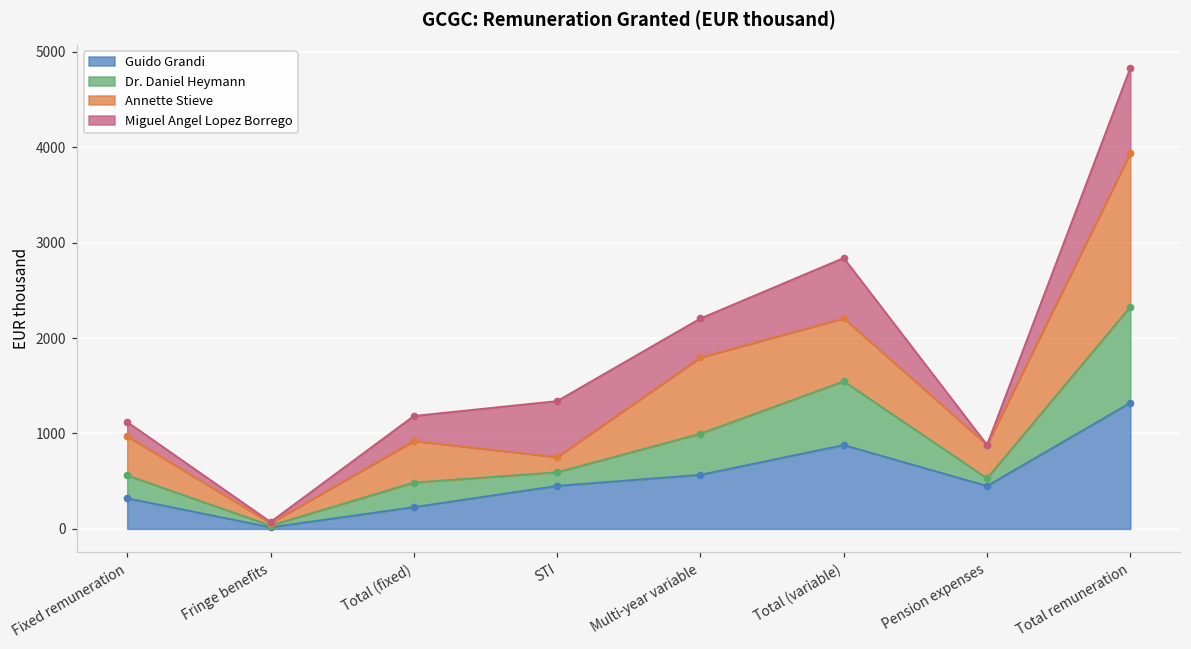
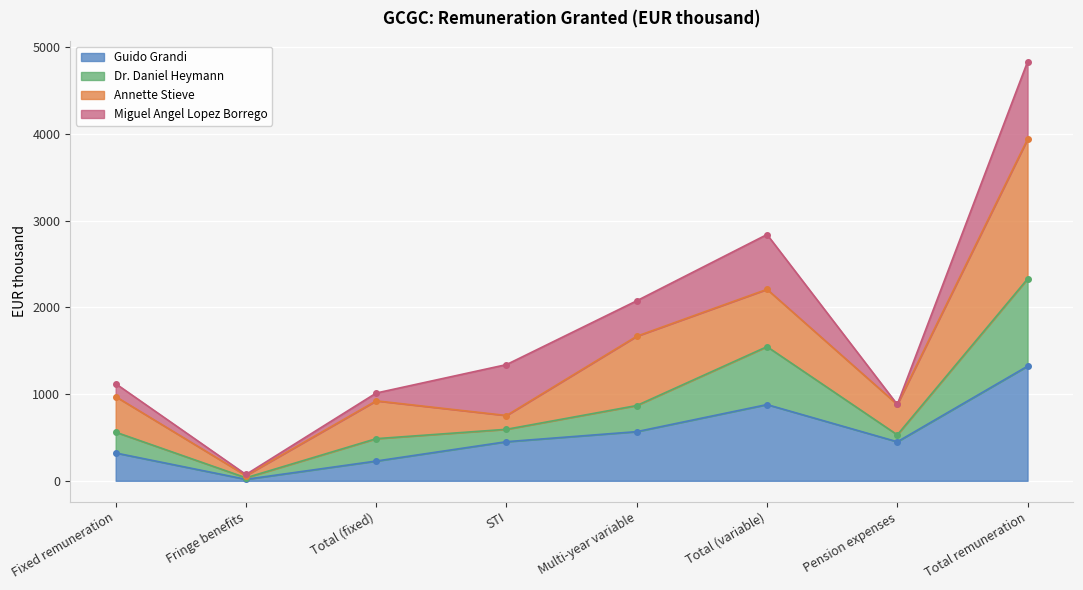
  {
    "Guido Grandi": {
      "Fixed remuneration": 300,
      "Total (fixed)": 200,
      "STI": 500,
      "Multi-year variable": 600,
      "Total (variable)": 900,
      "Pension expenses": 500,
      "Total remuneration": 1300
    },
    "Dr. Daniel Heymann": {
      "Fixed remuneration": 200,
      "Total (fixed)": 300,
      "STI": 100,
-     "Multi-year variable": 400,
+     "Multi-year variable": 300,
      "Total (variable)": 700,
      "Pension expenses": 100,
      "Total remuneration": 1000
    },
    "Annette Stieve": {
      "Fixed remuneration": 400,
      "Total (fixed)": 400,
      "STI": 200,
      "Multi-year variable": 800,
      "Total (variable)": 700,
      "Total remuneration": 1600
    },
    "Miguel Angel Lopez Borrego": {
      "Fixed remuneration": 100,
-     "Total (fixed)": 300,
+     "Total (fixed)": 100,
      "STI": 600,
      "Multi-year variable": 400,
      "Total (variable)": 600,
      "Total remuneration": 900
    }
  }
